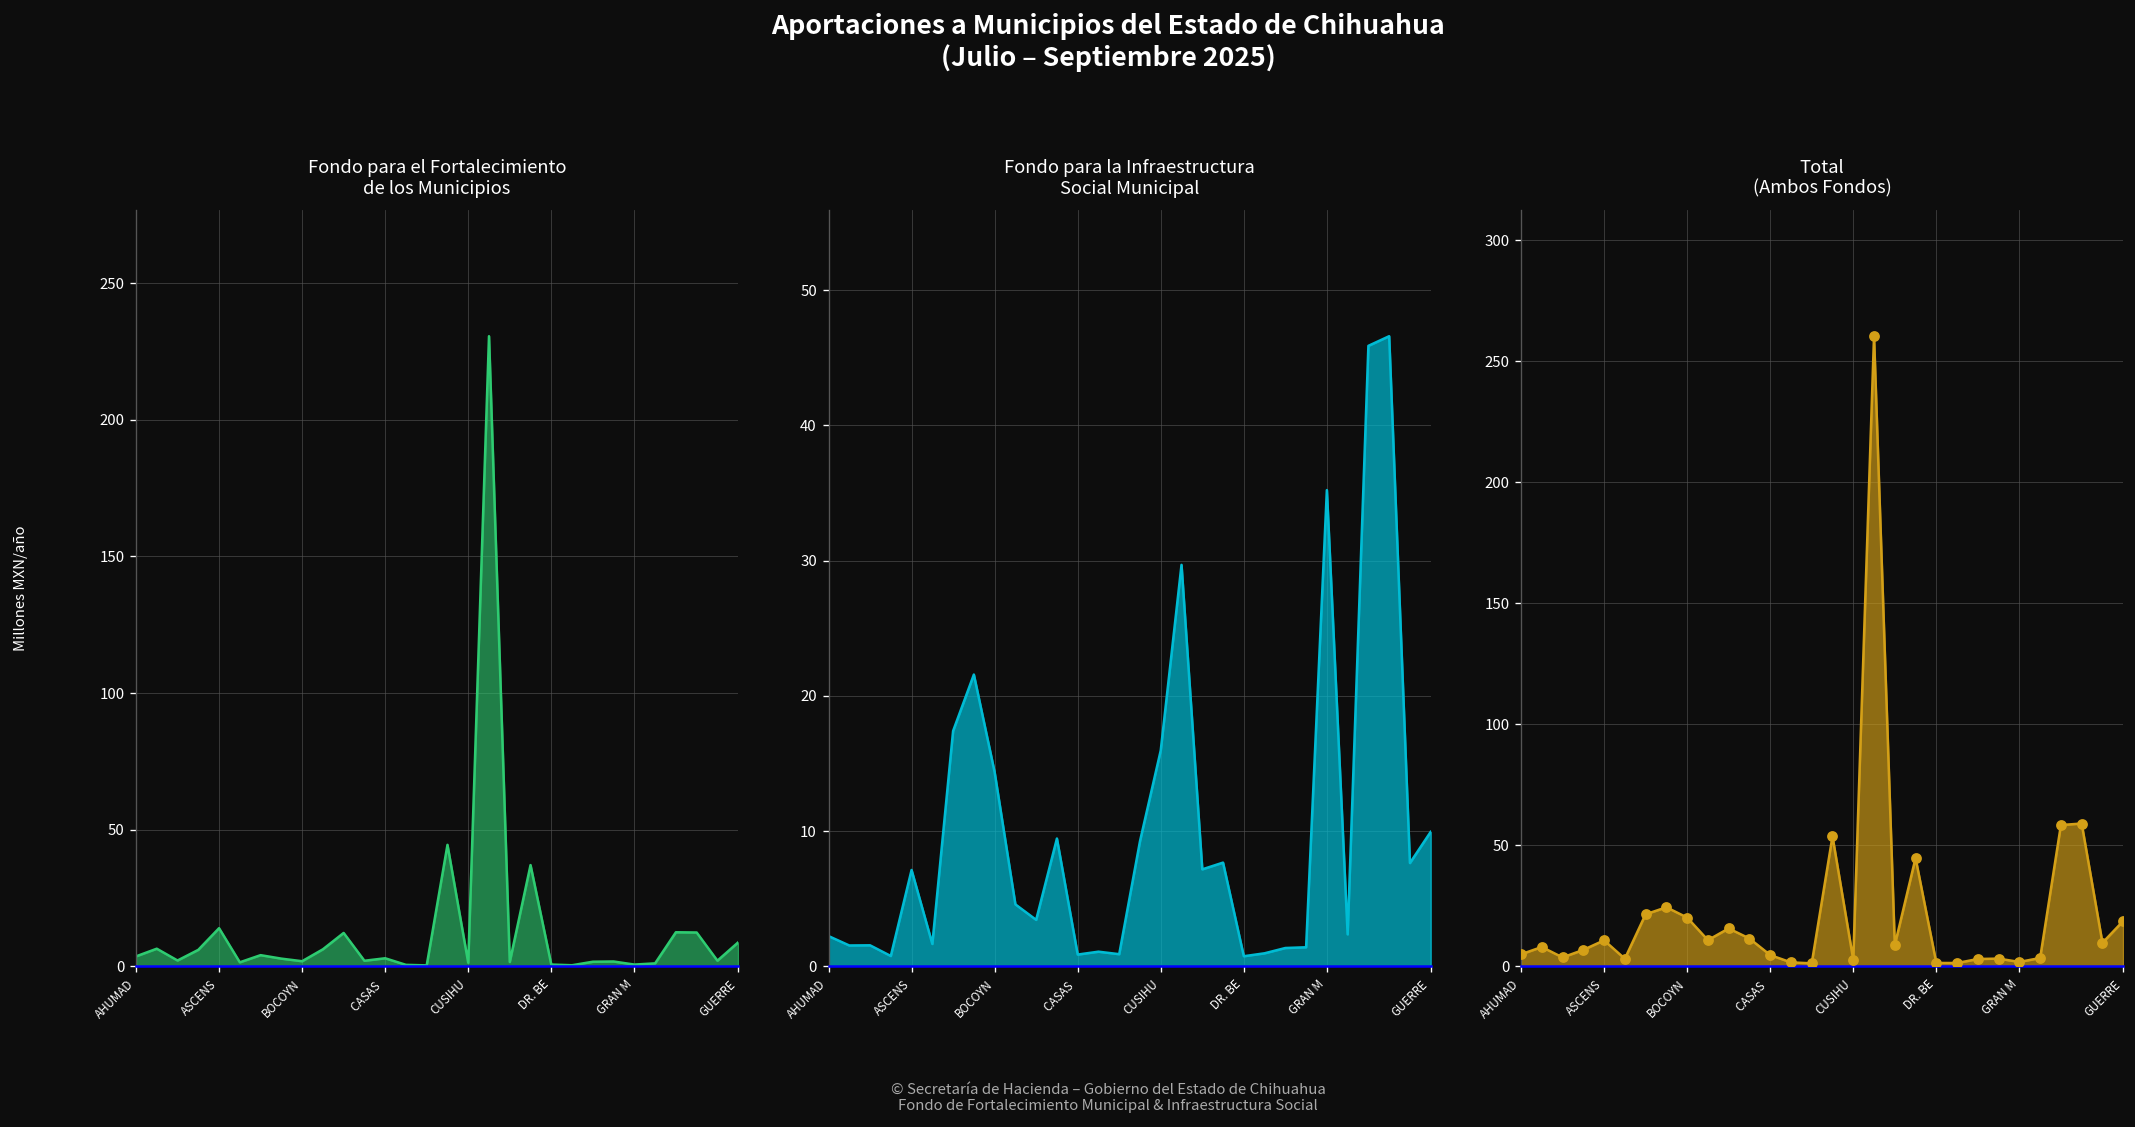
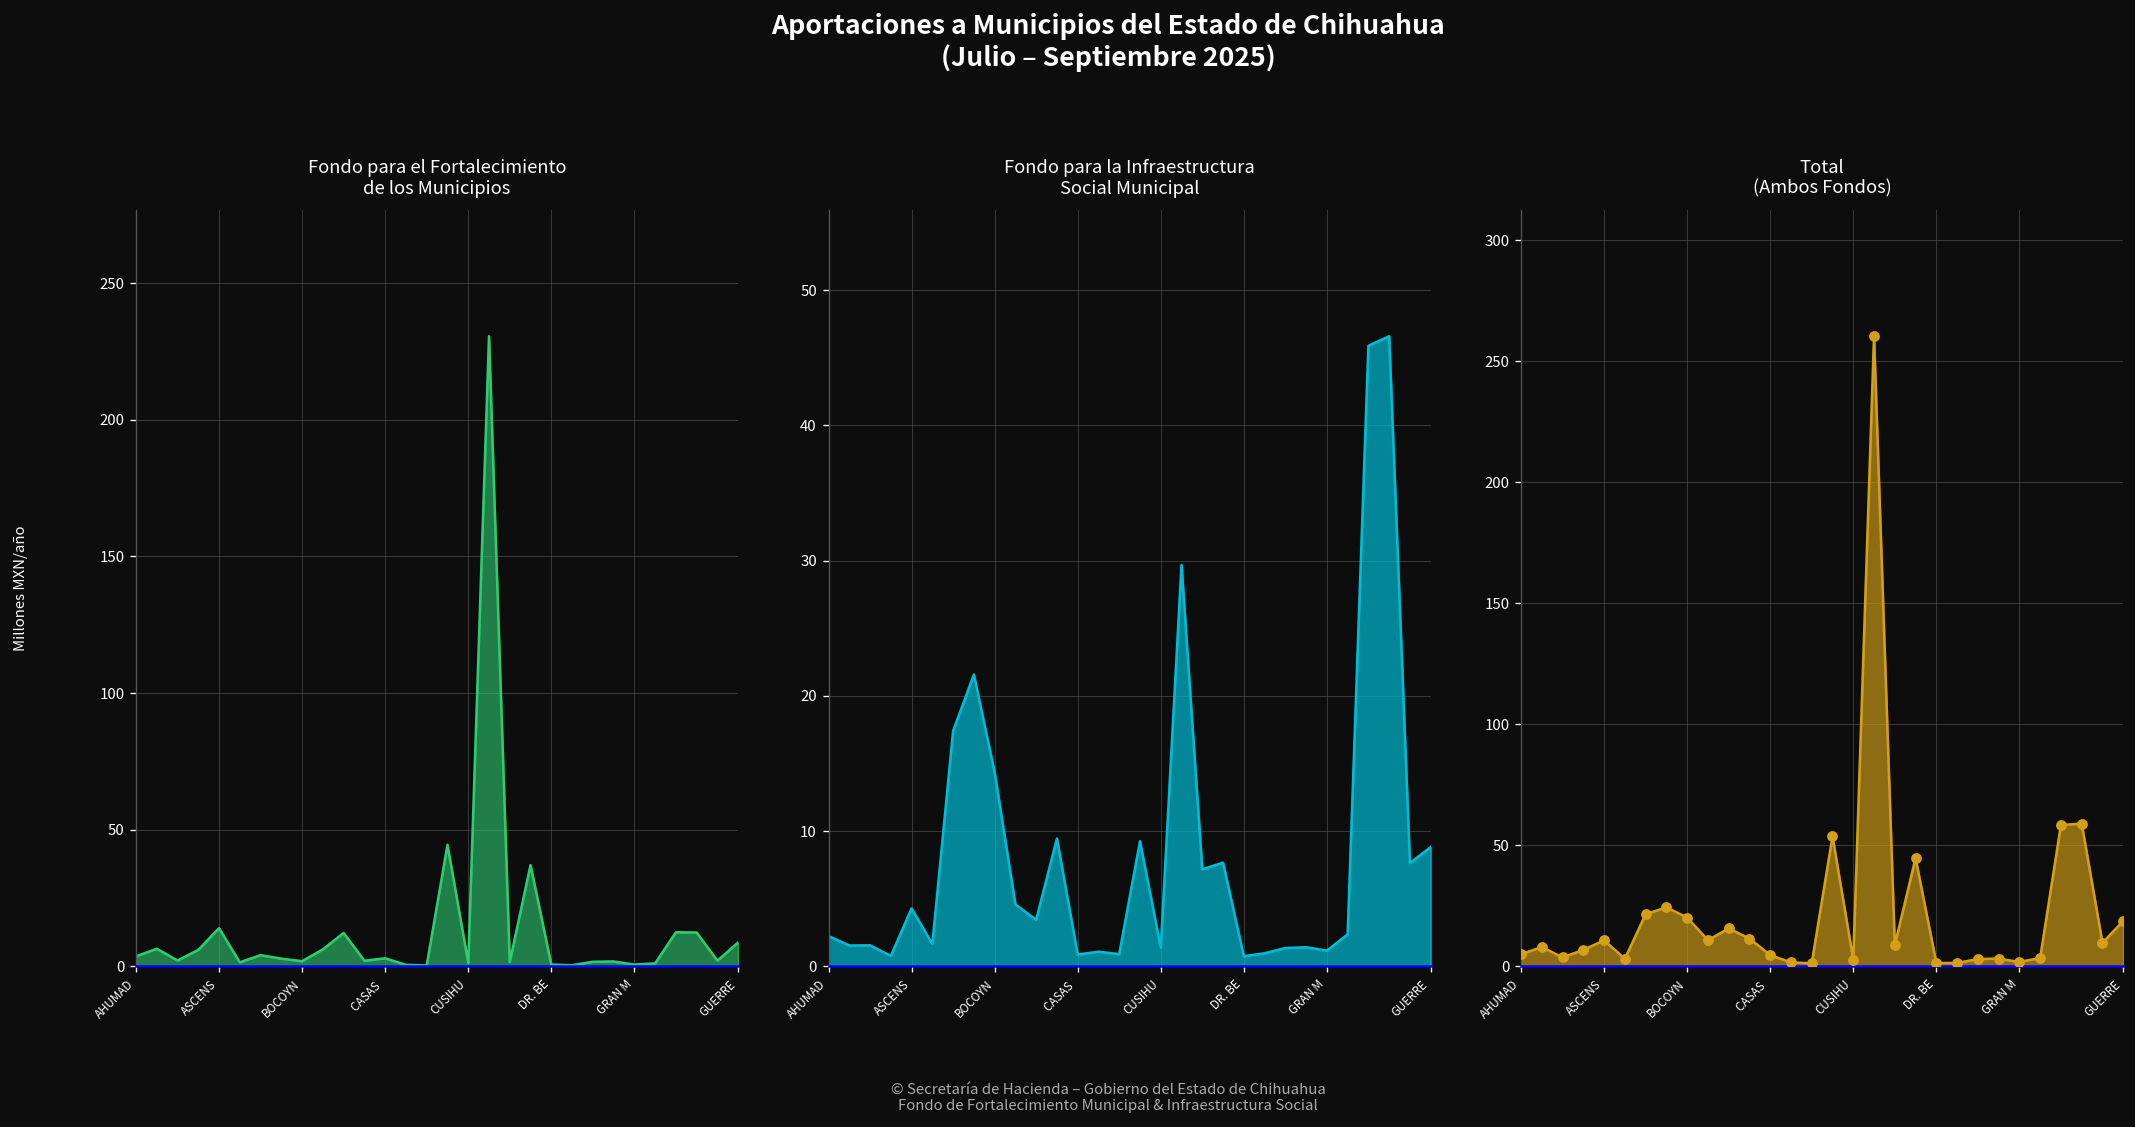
  {
    "Fondo para el Fortalecimiento de los Municipios": {
      "AHUMAD": 4,
      "ASCENS": 14,
      "BOCOYN": 2,
      "CASAS": 3,
      "CUSIHU": 1,
      "DR. BE": 1,
      "GRAN M": 1,
      "GUERRE": 9
    },
    "Fondo para la Infraestructura Social Municipal": {
      "AHUMAD": 2.2,
-     "ASCENS": 7.1,
+     "ASCENS": 4.3,
      "BOCOYN": 14.4,
      "CASAS": 0.9,
-     "CUSIHU": 16.0,
+     "CUSIHU": 1.4,
      "DR. BE": 0.7,
-     "GRAN M": 35.2,
-     "GUERRE": 9.9
+     "GRAN M": 1.2,
+     "GUERRE": 8.8
    },
    "Total (Ambos Fondos)": {
      "AHUMAD": 5,
      "ASCENS": 11,
      "BOCOYN": 20,
      "CASAS": 5,
      "CUSIHU": 3,
      "DR. BE": 1,
      "GRAN M": 2,
      "GUERRE": 19
    }
  }
